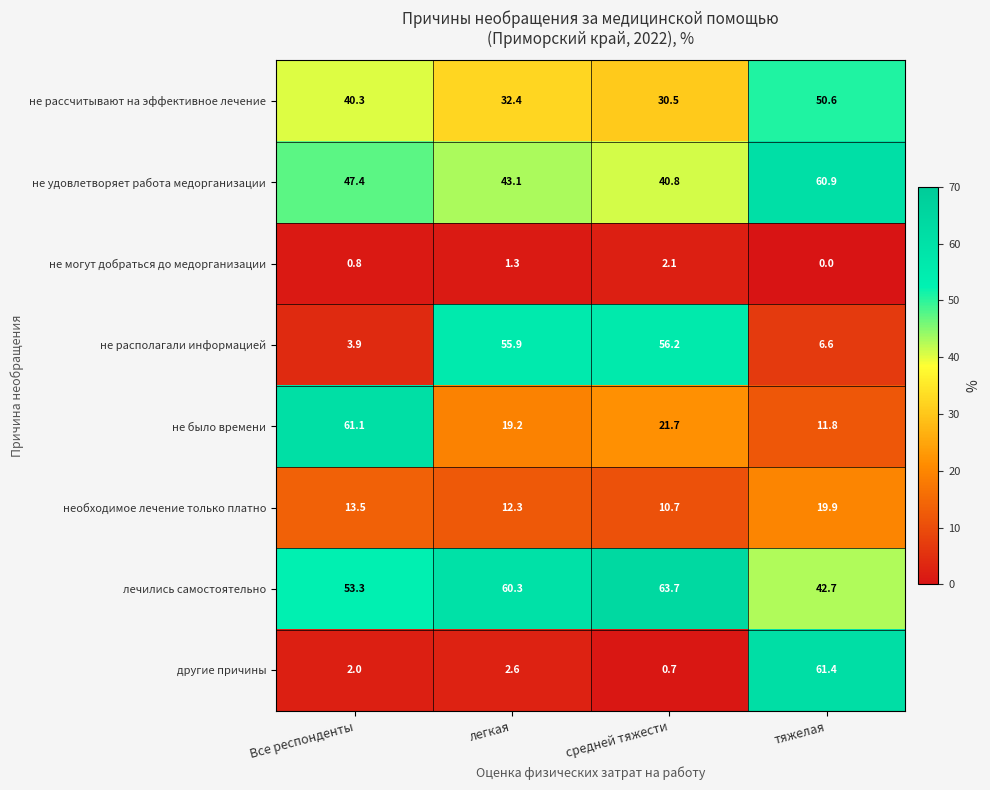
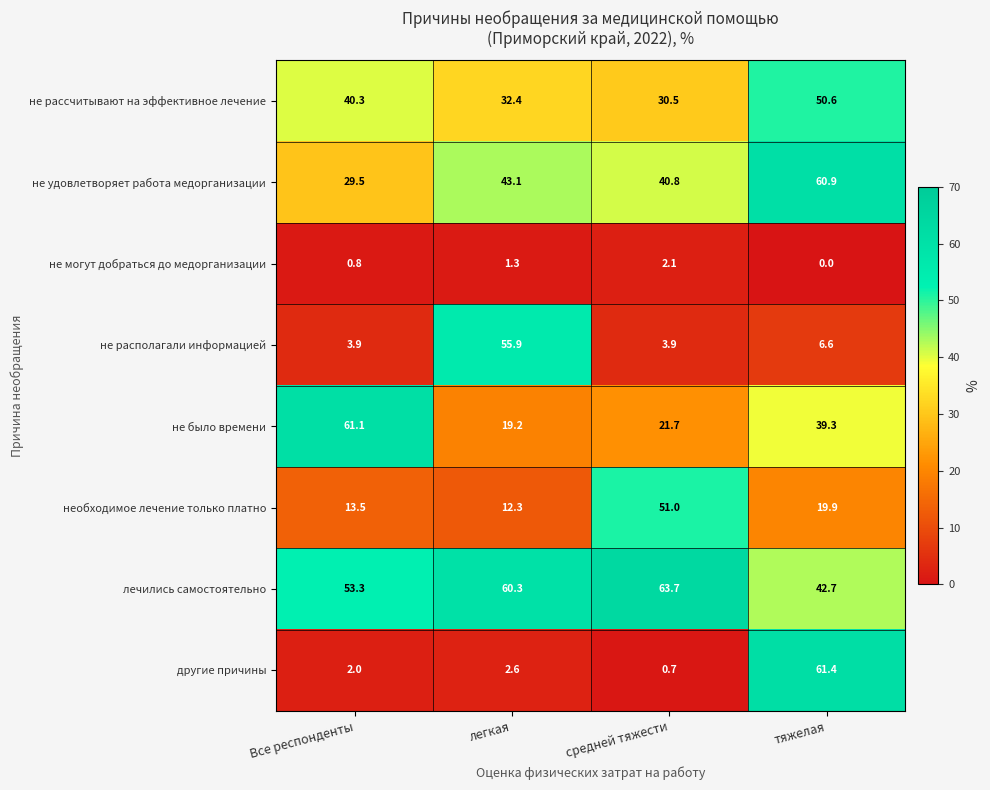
  {
    "не рассчитывают на эффективное лечение": {
      "Все респонденты": 40.3,
      "легкая": 32.4,
      "средней тяжести": 30.5,
      "тяжелая": 50.6
    },
    "не удовлетворяет работа медорганизации": {
-     "Все респонденты": 47.4,
+     "Все респонденты": 29.5,
      "легкая": 43.1,
      "средней тяжести": 40.8,
      "тяжелая": 60.9
    },
    "не могут добраться до медорганизации": {
      "Все респонденты": 0.8,
      "легкая": 1.3,
      "средней тяжести": 2.1,
      "тяжелая": 0.0
    },
    "не располагали информацией": {
      "Все респонденты": 3.9,
      "легкая": 55.9,
-     "средней тяжести": 56.2,
+     "средней тяжести": 3.9,
      "тяжелая": 6.6
    },
    "не было времени": {
      "Все респонденты": 61.1,
      "легкая": 19.2,
      "средней тяжести": 21.7,
-     "тяжелая": 11.8
+     "тяжелая": 39.3
    },
    "необходимое лечение только платно": {
      "Все респонденты": 13.5,
      "легкая": 12.3,
-     "средней тяжести": 10.7,
+     "средней тяжести": 51.0,
      "тяжелая": 19.9
    },
    "лечились самостоятельно": {
      "Все респонденты": 53.3,
      "легкая": 60.3,
      "средней тяжести": 63.7,
      "тяжелая": 42.7
    },
    "другие причины": {
      "Все респонденты": 2.0,
      "легкая": 2.6,
      "средней тяжести": 0.7,
      "тяжелая": 61.4
    }
  }
